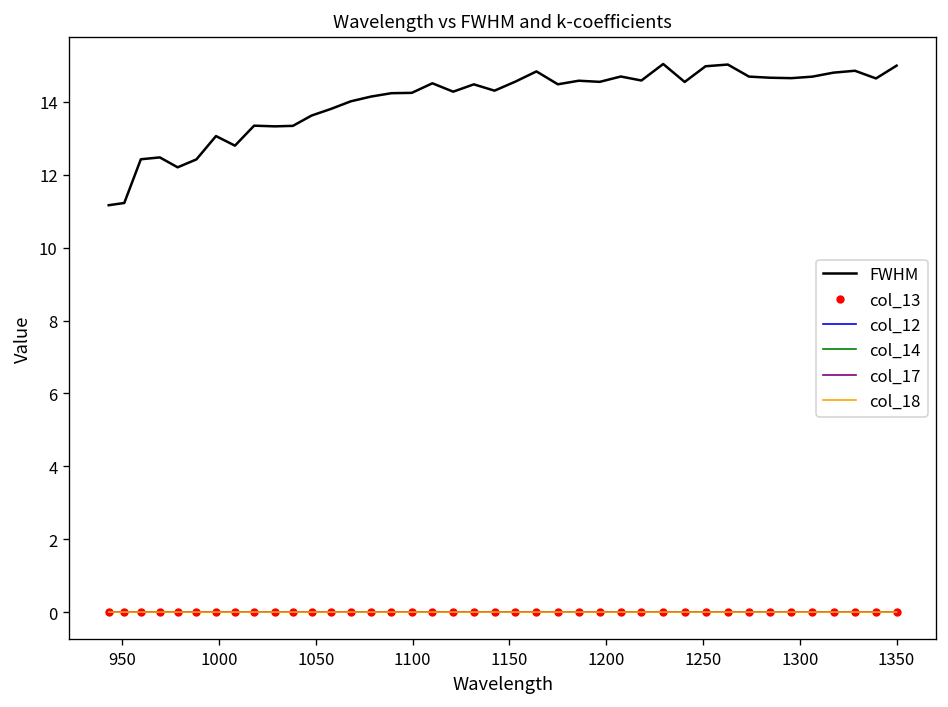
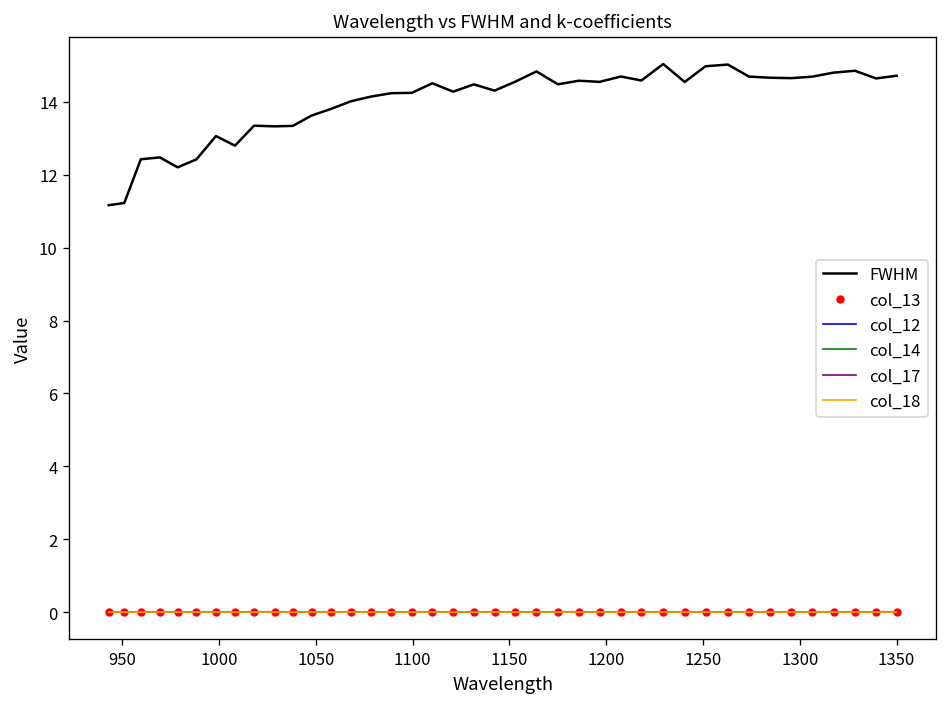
  {
    "FWHM": {
-     "1350": 15.0
+     "1350": 14.7
    },
    "col_18": {
      "1350": 0.0
    }
  }
